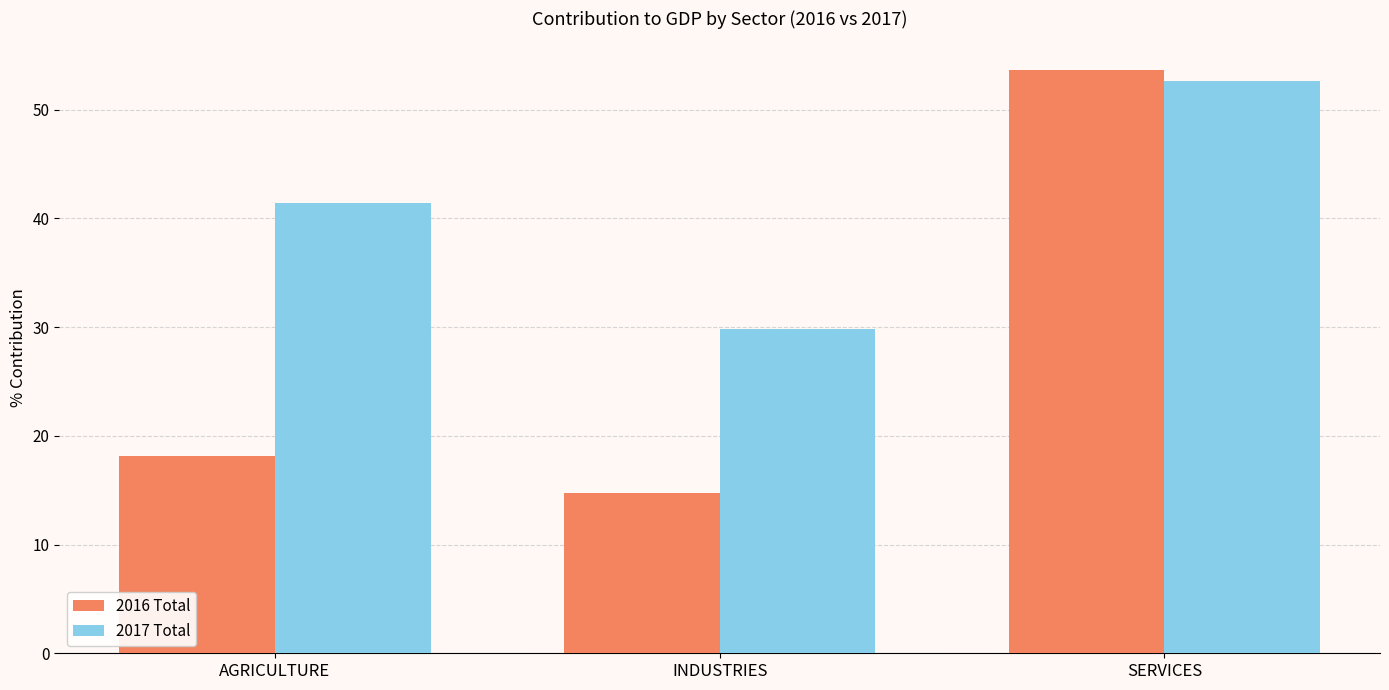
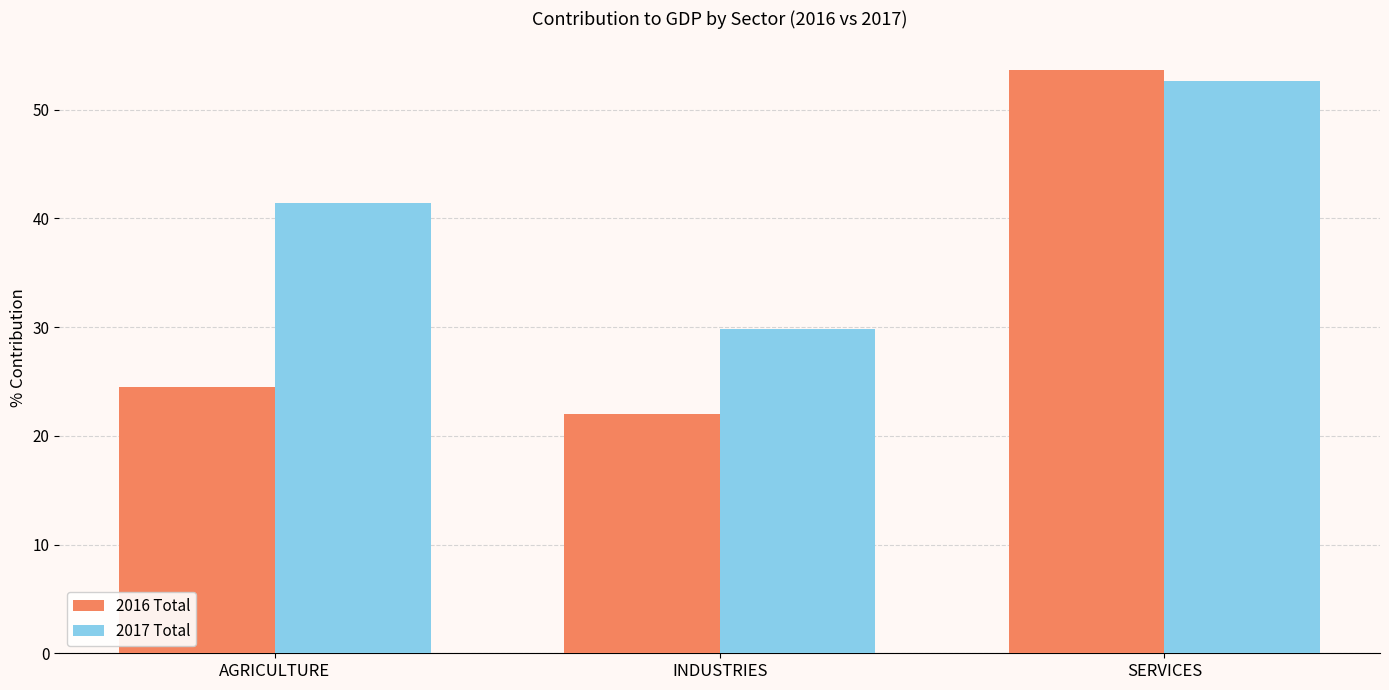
  {
    "2016 Total": {
-     "AGRICULTURE": 18.1,
-     "INDUSTRIES": 14.7,
+     "AGRICULTURE": 24.4,
+     "INDUSTRIES": 22.0,
      "SERVICES": 53.6
    },
    "2017 Total": {
      "AGRICULTURE": 41.4,
      "INDUSTRIES": 29.8,
      "SERVICES": 52.7
    }
  }
